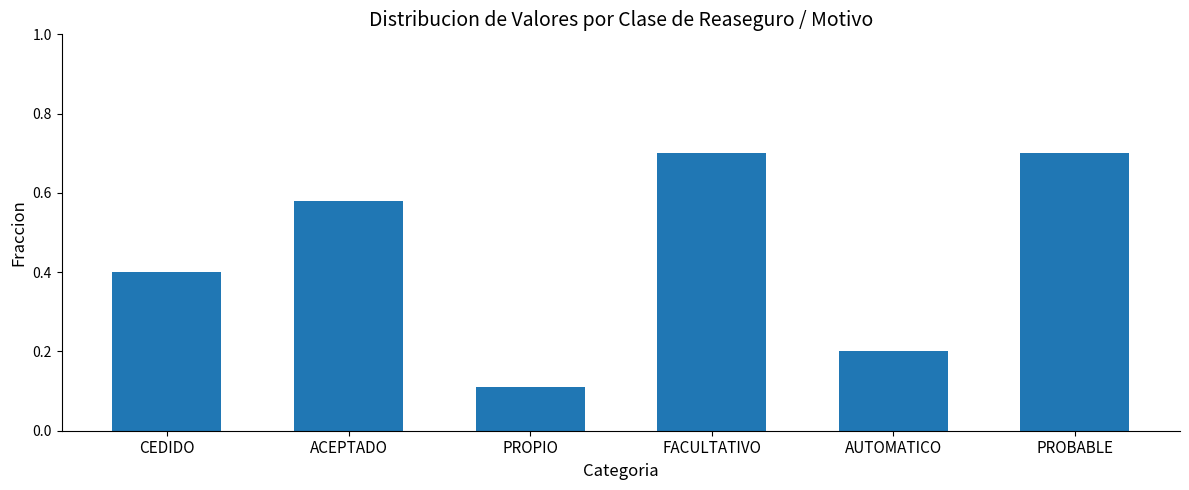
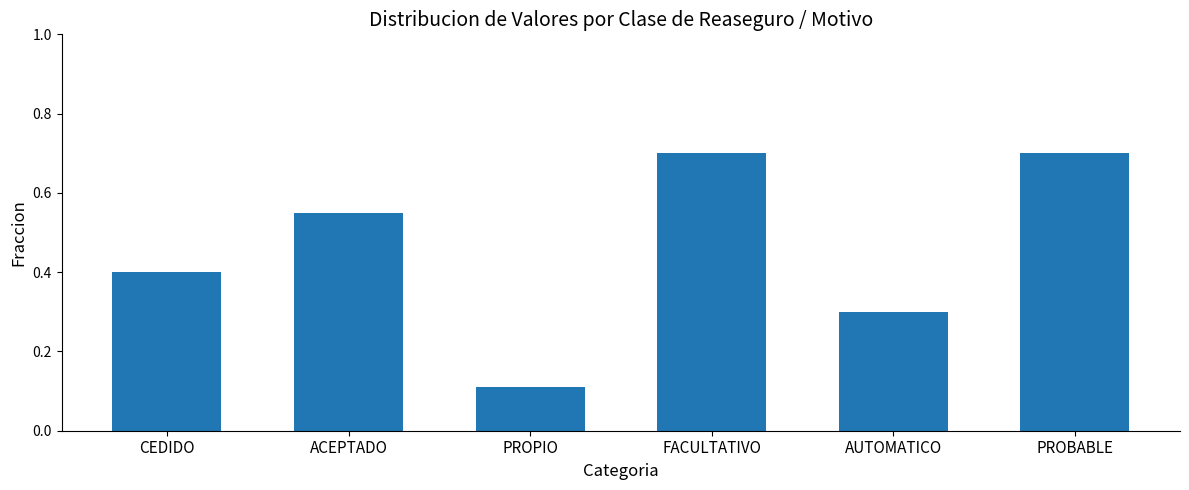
  {
    "CEDIDO": 0.40,
-   "ACEPTADO": 0.58,
+   "ACEPTADO": 0.55,
    "PROPIO": 0.11,
    "FACULTATIVO": 0.70,
-   "AUTOMATICO": 0.2,
+   "AUTOMATICO": 0.3,
    "PROBABLE": 0.70
  }
